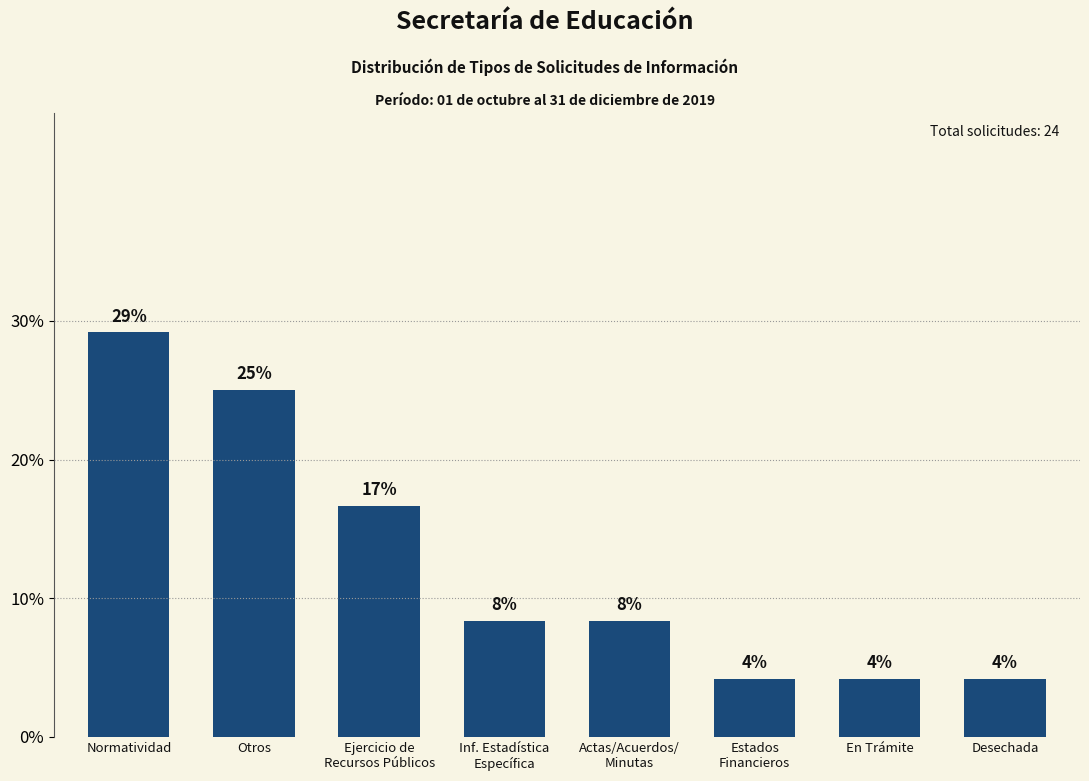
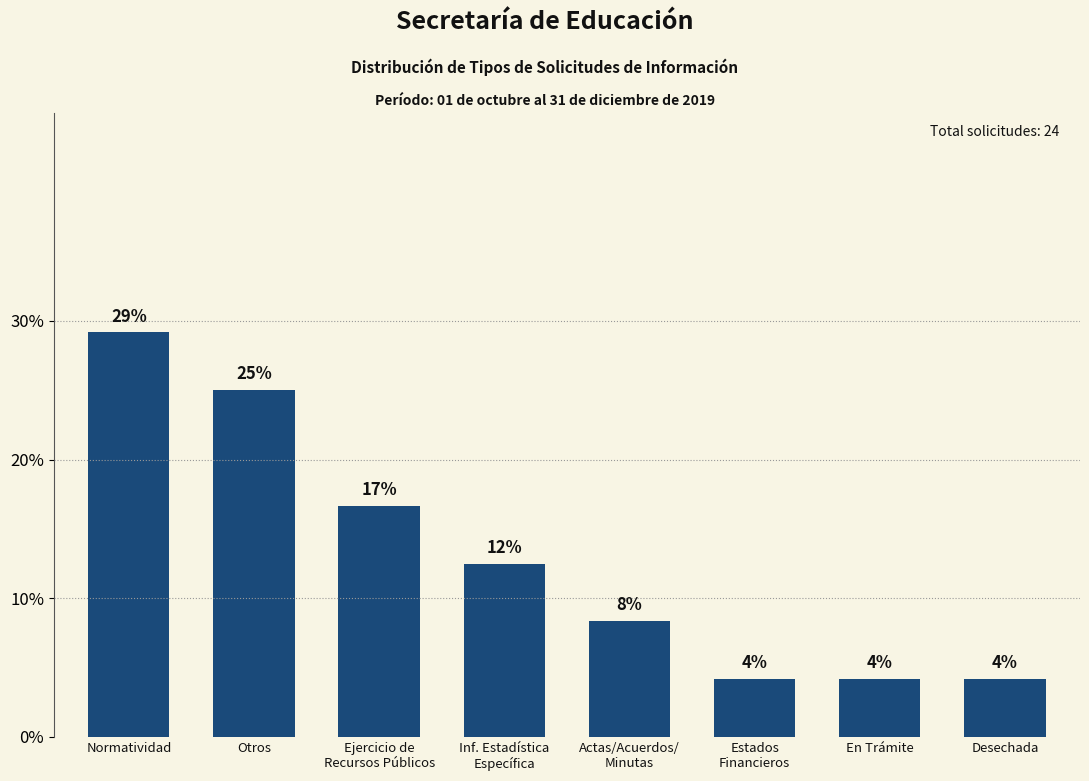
  {
    "Normatividad": "29%",
    "Otros": "25%",
    "Ejercicio de Recursos Públicos": "17%",
-   "Inf. Estadística Específica": "8%",
+   "Inf. Estadística Específica": "12%",
    "Actas/Acuerdos/ Minutas": "8%",
    "Estados Financieros": "4%",
    "En Trámite": "4%",
    "Desechada": "4%"
  }
